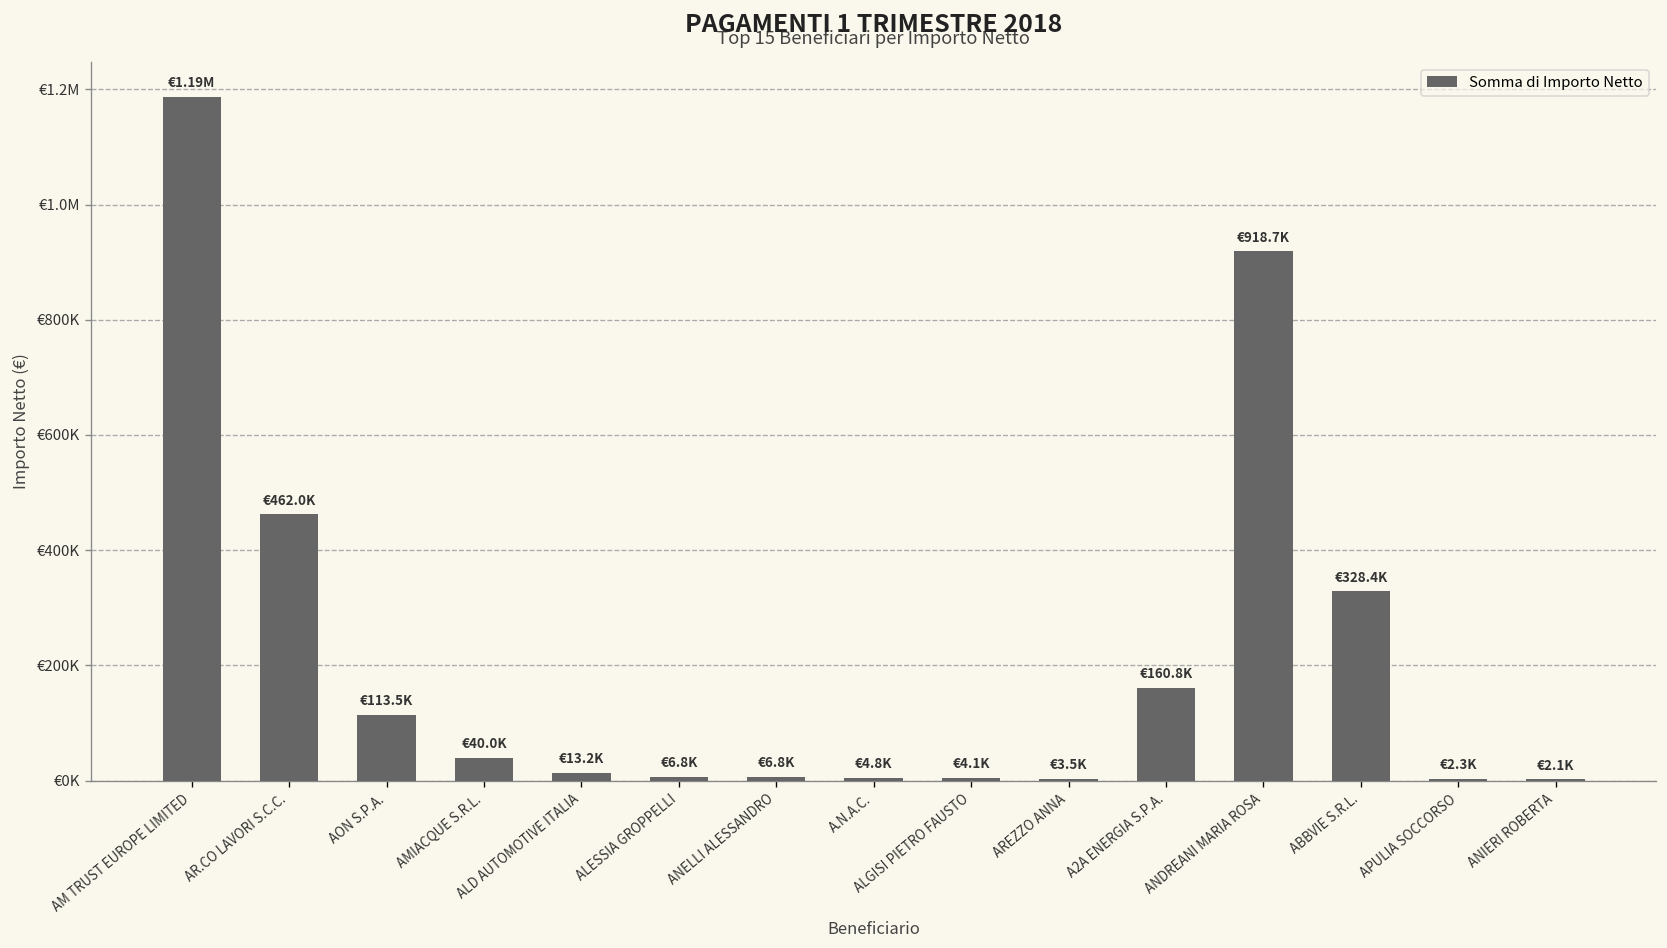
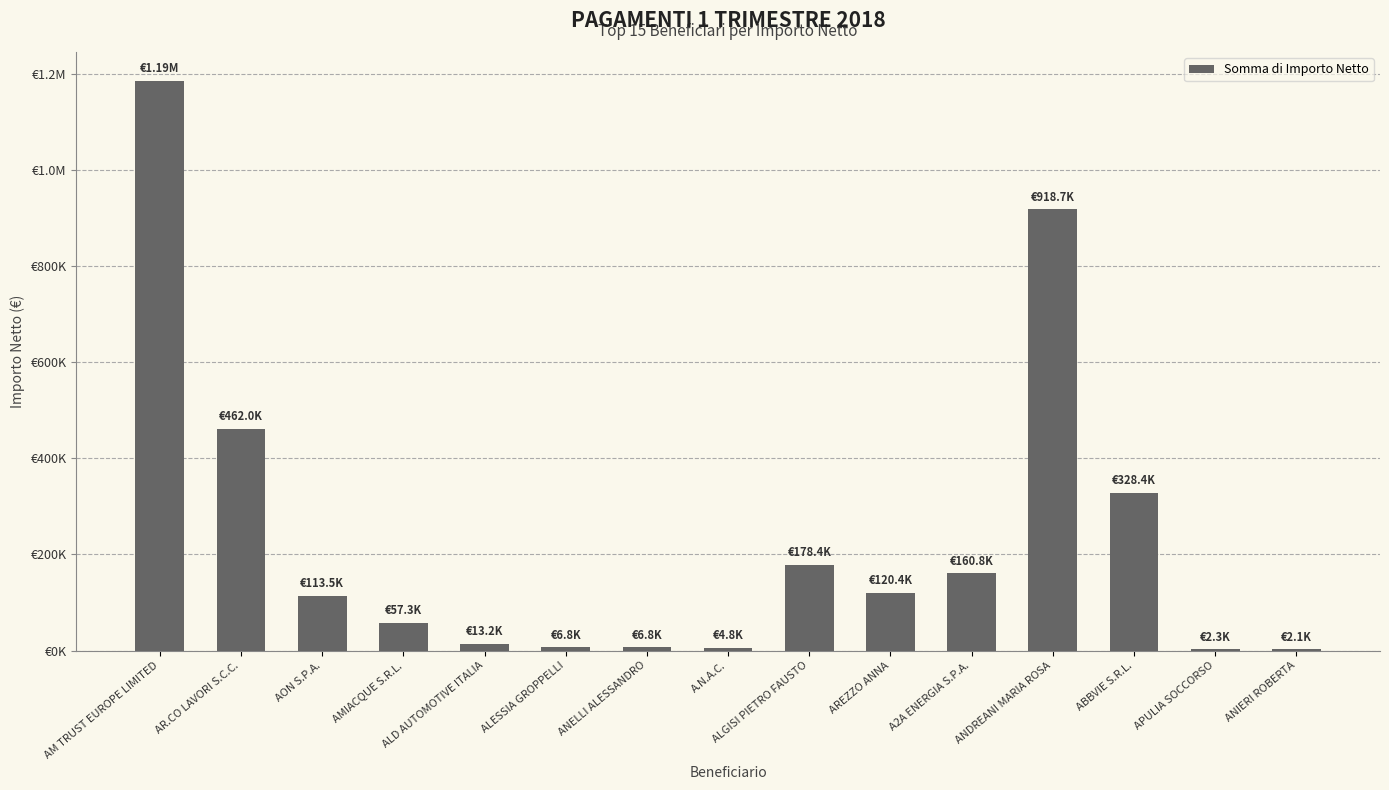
  {
    "AM TRUST EUROPE LIMITED": "€1.19M",
    "AR.CO LAVORI S.C.C.": "€462.0K",
    "AON S.P.A.": "€113.5K",
-   "AMIACQUE S.R.L.": "€40.0K",
+   "AMIACQUE S.R.L.": "€57.3K",
    "ALD AUTOMOTIVE ITALIA": "€13.2K",
    "ALESSIA GROPPELLI": "€6.8K",
    "ANELLI ALESSANDRO": "€6.8K",
    "A.N.A.C.": "€4.8K",
-   "ALGISI PIETRO FAUSTO": "€4.1K",
-   "AREZZO ANNA": "€3.5K",
+   "ALGISI PIETRO FAUSTO": "€178.4K",
+   "AREZZO ANNA": "€120.4K",
    "A2A ENERGIA S.P.A.": "€160.8K",
    "ANDREANI MARIA ROSA": "€918.7K",
    "ABBVIE S.R.L.": "€328.4K",
    "APULIA SOCCORSO": "€2.3K",
    "ANIERI ROBERTA": "€2.1K"
  }
